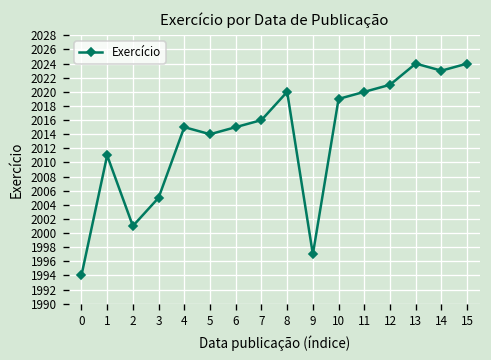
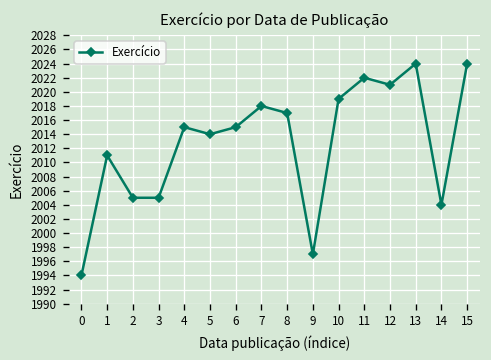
  {
    "0": 1994,
    "1": 2011,
-   "2": 2001,
+   "2": 2005,
    "3": 2005,
    "4": 2015,
    "5": 2014,
    "6": 2015,
-   "7": 2016,
-   "8": 2020,
+   "7": 2018,
+   "8": 2017,
    "9": 1997,
    "10": 2019,
-   "11": 2020,
+   "11": 2022,
    "12": 2021,
    "13": 2024,
-   "14": 2023,
+   "14": 2004,
    "15": 2024
  }
